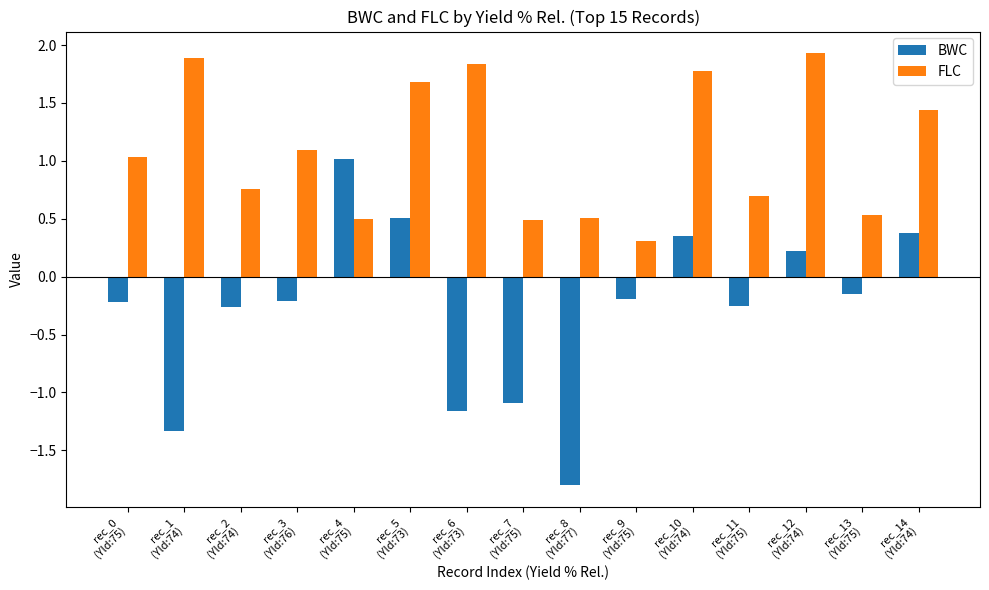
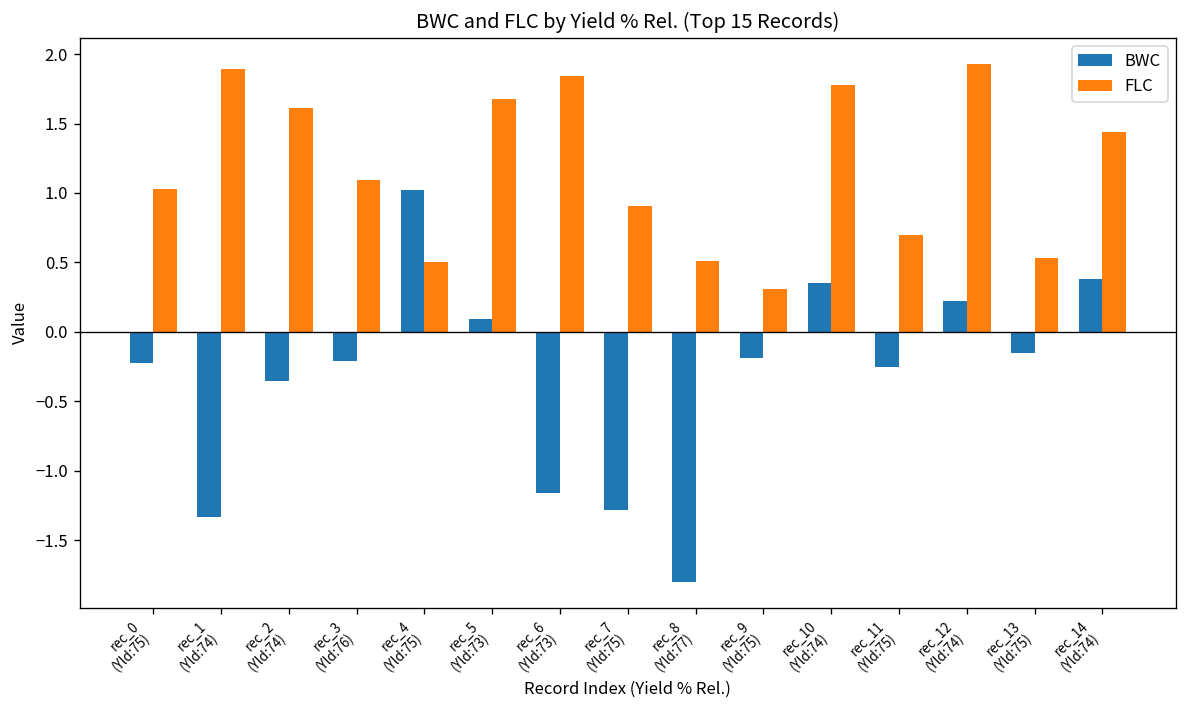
  {
    "BWC": {
      "rec_0 (Yld:75)": -0.22,
      "rec_1 (Yld:74)": -1.33,
-     "rec_2 (Yld:74)": -0.26,
+     "rec_2 (Yld:74)": -0.35,
      "rec_3 (Yld:76)": -0.21,
      "rec_4 (Yld:75)": 1.02,
-     "rec_5 (Yld:73)": 0.51,
+     "rec_5 (Yld:73)": 0.09,
      "rec_6 (Yld:73)": -1.16,
-     "rec_7 (Yld:75)": -1.09,
+     "rec_7 (Yld:75)": -1.28,
      "rec_8 (Yld:77)": -1.80,
      "rec_9 (Yld:75)": -0.19,
      "rec_10 (Yld:74)": 0.35,
      "rec_11 (Yld:75)": -0.25,
      "rec_12 (Yld:74)": 0.22,
      "rec_13 (Yld:75)": -0.15,
      "rec_14 (Yld:74)": 0.38
    },
    "FLC": {
      "rec_0 (Yld:75)": 1.03,
      "rec_1 (Yld:74)": 1.89,
-     "rec_2 (Yld:74)": 0.76,
+     "rec_2 (Yld:74)": 1.61,
      "rec_3 (Yld:76)": 1.09,
      "rec_4 (Yld:75)": 0.50,
      "rec_5 (Yld:73)": 1.68,
      "rec_6 (Yld:73)": 1.84,
-     "rec_7 (Yld:75)": 0.49,
+     "rec_7 (Yld:75)": 0.91,
      "rec_8 (Yld:77)": 0.51,
      "rec_9 (Yld:75)": 0.31,
      "rec_10 (Yld:74)": 1.78,
      "rec_11 (Yld:75)": 0.70,
      "rec_12 (Yld:74)": 1.93,
      "rec_13 (Yld:75)": 0.53,
      "rec_14 (Yld:74)": 1.44
    }
  }
